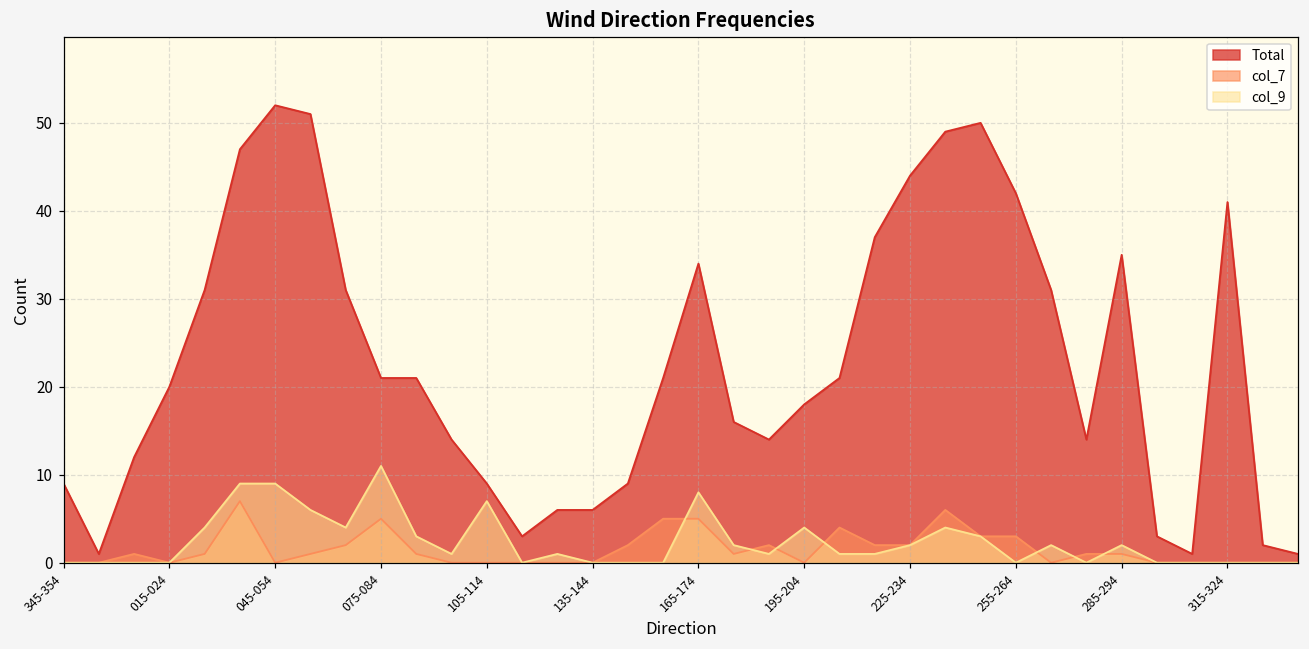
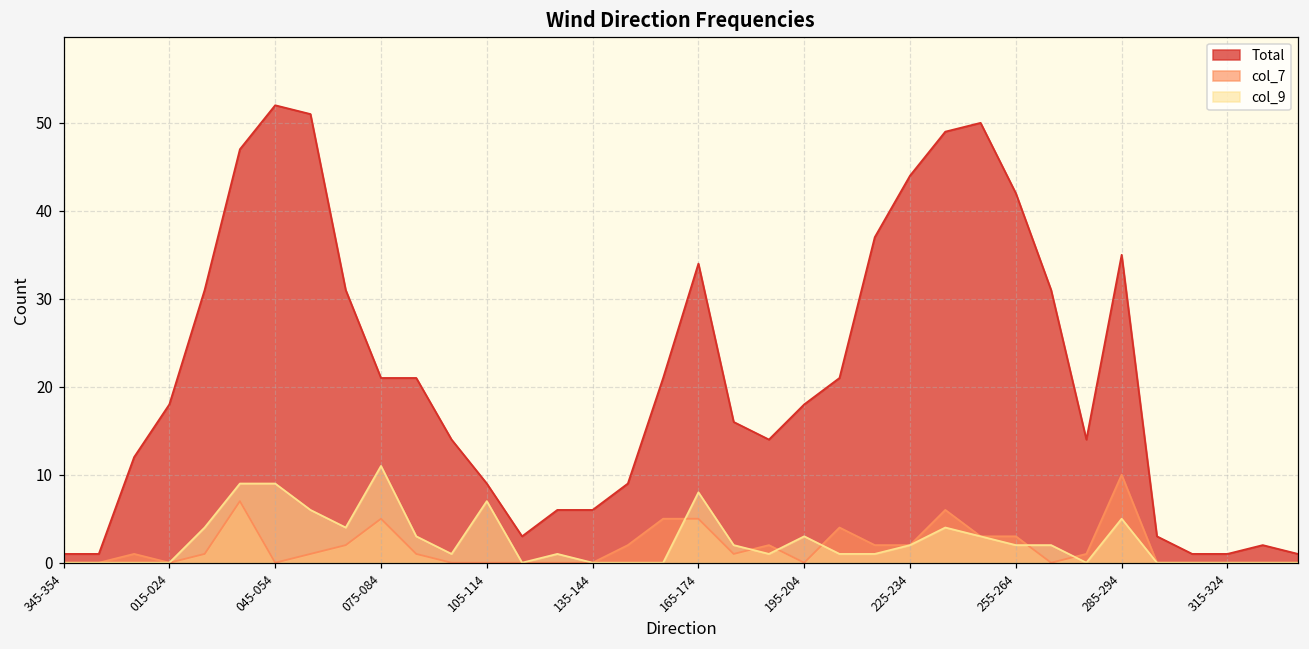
  {
    "Total": {
-     "345-354": 9,
-     "015-024": 20,
+     "345-354": 1,
+     "015-024": 18,
      "045-054": 52,
      "075-084": 21,
      "105-114": 9,
      "135-144": 6,
      "165-174": 34,
      "195-204": 18,
      "225-234": 44,
      "255-264": 42,
      "285-294": 35,
-     "315-324": 41
+     "315-324": 1
    },
    "col_7": {
      "045-054": 0,
      "075-084": 5,
      "105-114": 0,
      "165-174": 5,
      "195-204": 0,
      "255-264": 3,
-     "285-294": 1
+     "285-294": 10
    },
    "col_9": {
      "045-054": 9,
      "075-084": 11,
      "105-114": 7,
      "165-174": 8,
-     "195-204": 4,
-     "255-264": 0,
-     "285-294": 2
+     "195-204": 3,
+     "255-264": 2,
+     "285-294": 5
    }
  }
